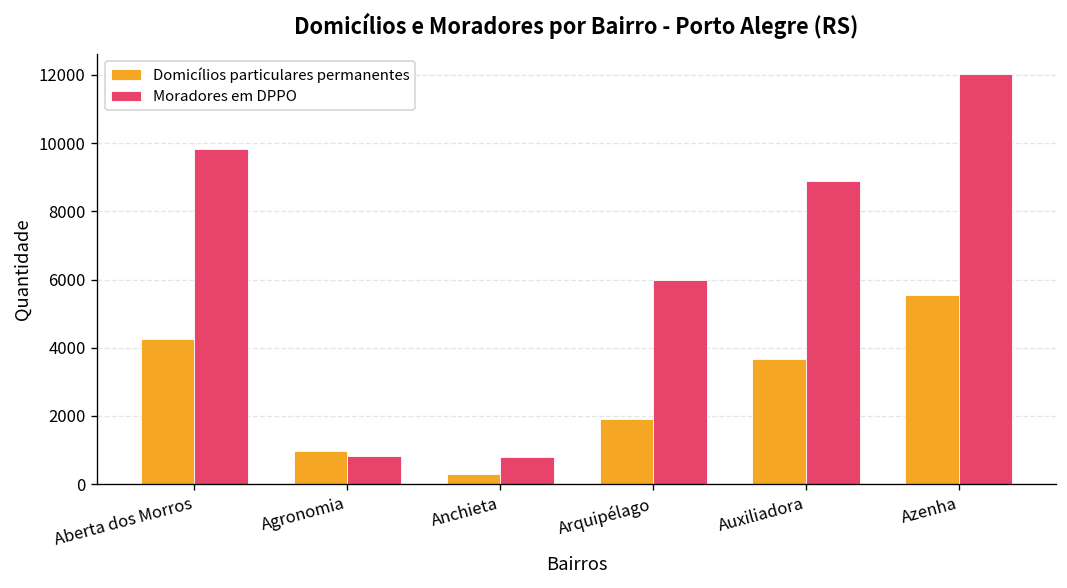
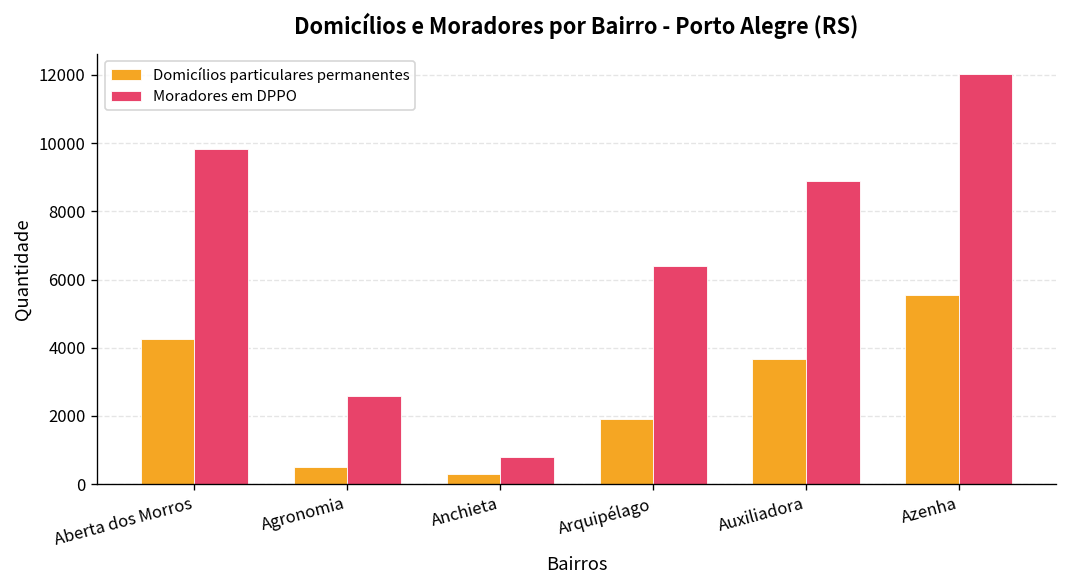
  {
    "Domicílios particulares permanentes": {
      "Aberta dos Morros": 4300,
-     "Agronomia": 1000,
+     "Agronomia": 500,
      "Anchieta": 300,
      "Arquipélago": 1900,
      "Auxiliadora": 3700,
      "Azenha": 5500
    },
    "Moradores em DPPO": {
      "Aberta dos Morros": 9800,
-     "Agronomia": 800,
+     "Agronomia": 2600,
      "Anchieta": 800,
-     "Arquipélago": 6000,
+     "Arquipélago": 6400,
      "Auxiliadora": 8900,
      "Azenha": 12000
    }
  }
